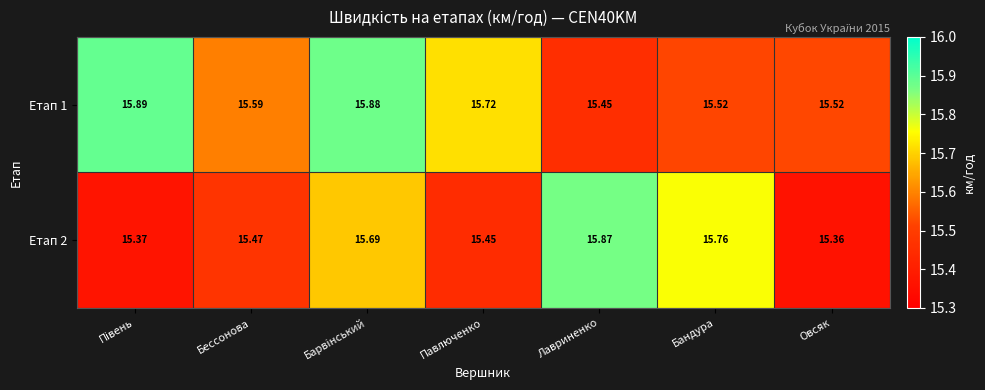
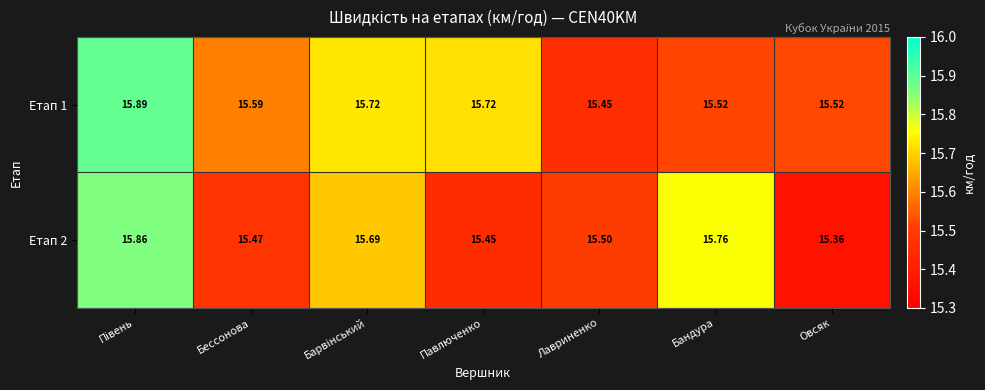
  {
    "Етап 1": {
      "Півень": 15.89,
      "Бессонова": 15.59,
-     "Барвінський": 15.88,
+     "Барвінський": 15.72,
      "Павлюченко": 15.72,
      "Лавриненко": 15.45,
      "Бандура": 15.52,
      "Овсяк": 15.52
    },
    "Етап 2": {
-     "Півень": 15.37,
+     "Півень": 15.86,
      "Бессонова": 15.47,
      "Барвінський": 15.69,
      "Павлюченко": 15.45,
-     "Лавриненко": 15.87,
+     "Лавриненко": 15.50,
      "Бандура": 15.76,
      "Овсяк": 15.36
    }
  }
